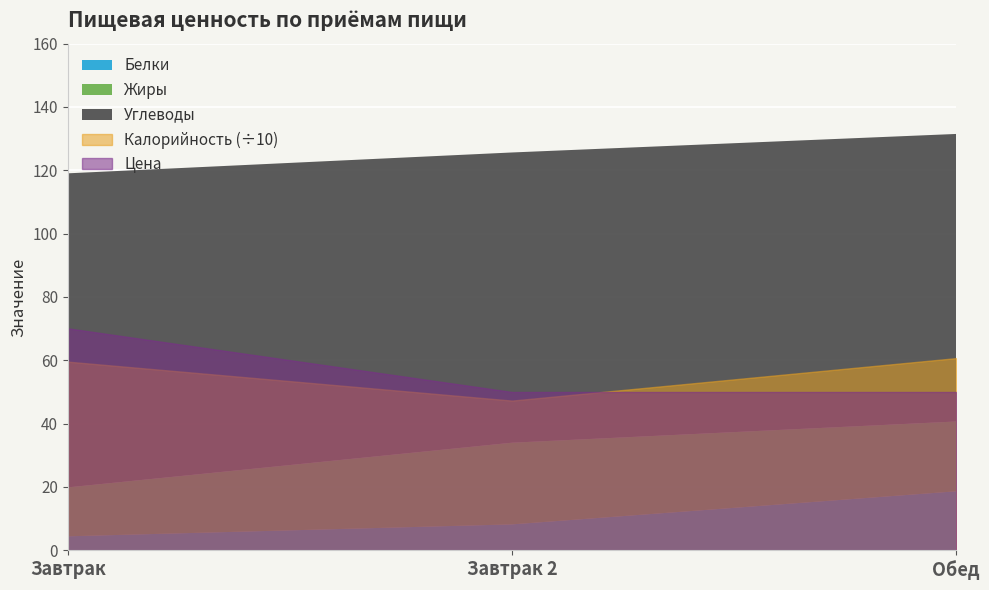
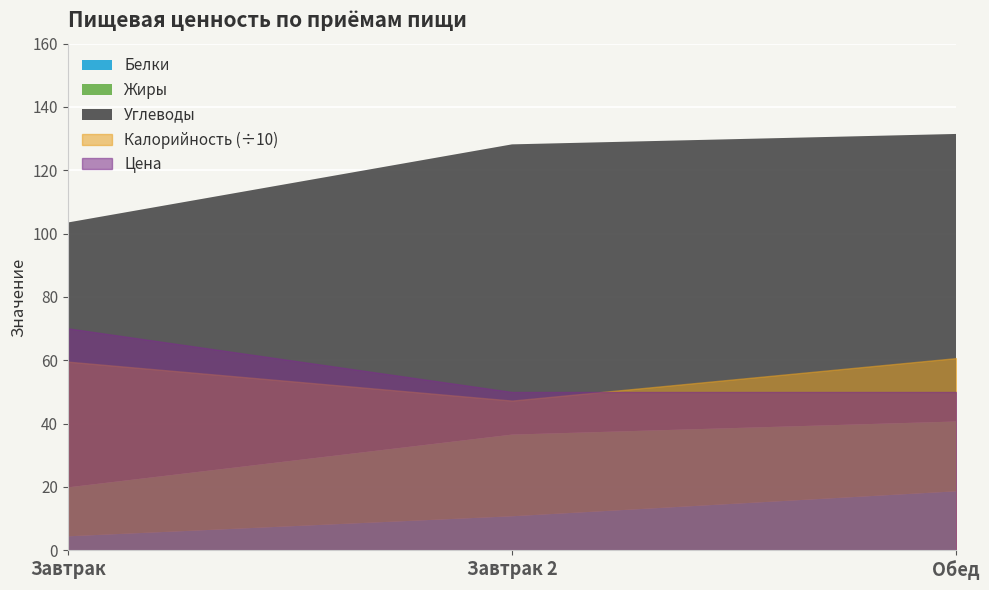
  {
    "Белки": {
      "Завтрак": 4,
-     "Завтрак 2": 8,
+     "Завтрак 2": 11,
      "Обед": 19
    },
    "Жиры": {
      "Завтрак": 15,
      "Завтрак 2": 26,
      "Обед": 22
    },
    "Углеводы": {
-     "Завтрак": 99,
+     "Завтрак": 84,
      "Завтрак 2": 92,
      "Обед": 91
    },
    "Калорийность (÷10)": {
      "Завтрак": 60,
      "Завтрак 2": 47,
      "Обед": 61
    },
    "Цена": {
      "Завтрак": 70,
      "Завтрак 2": 50,
      "Обед": 50
    }
  }
